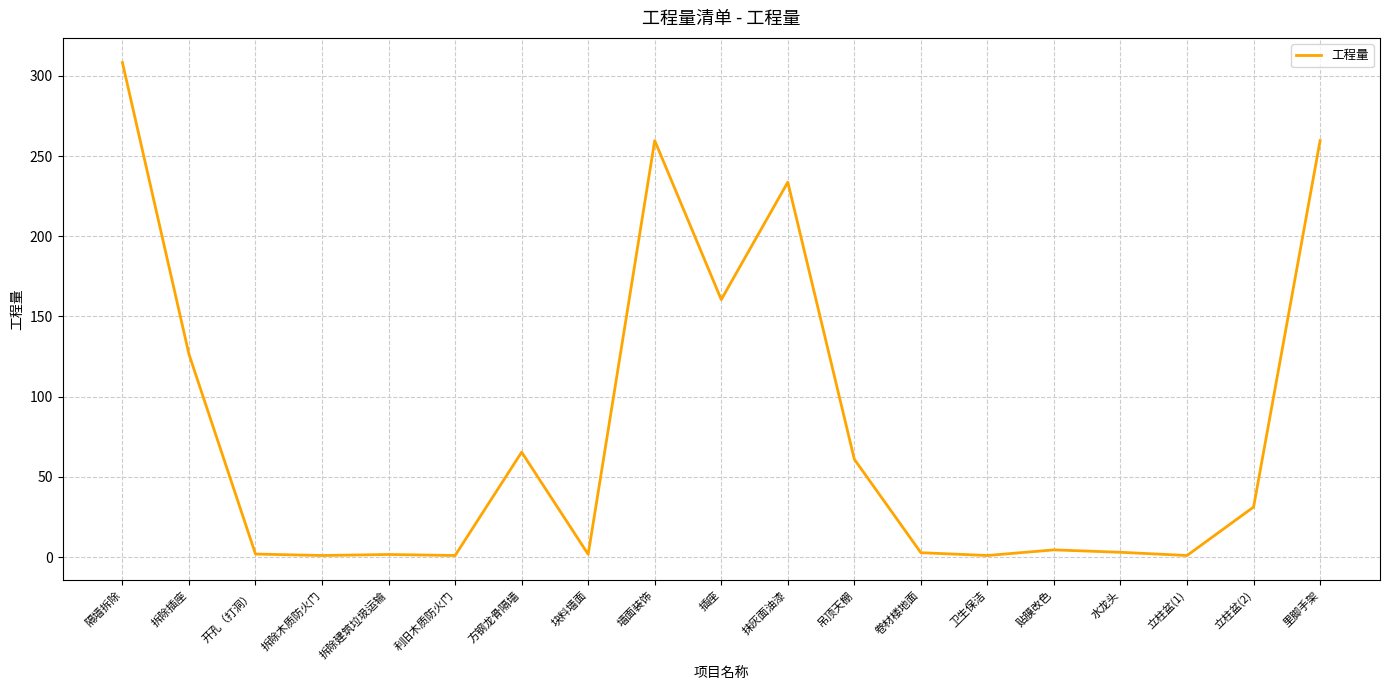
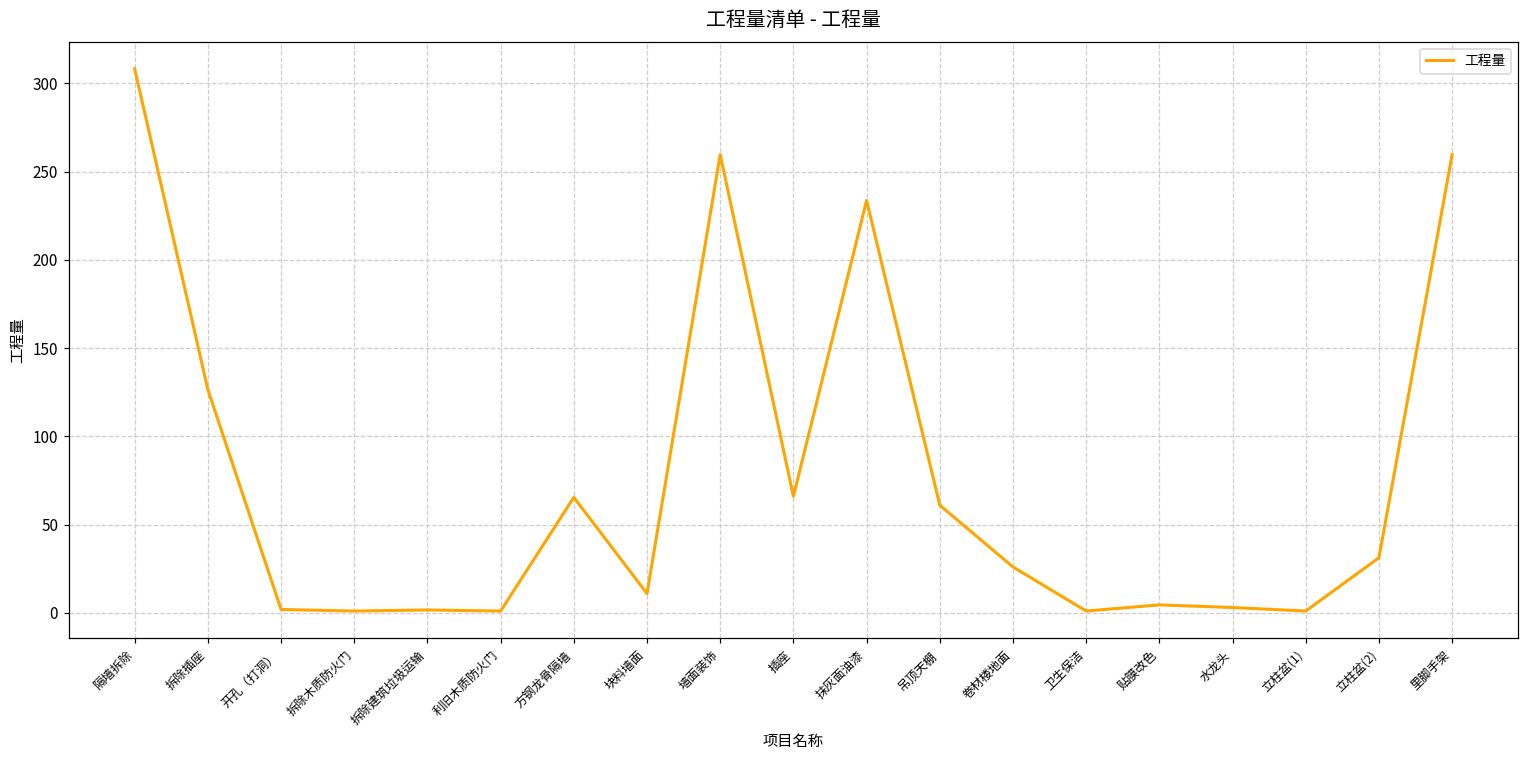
  {
    "隔墙拆除": 308,
    "拆除插座": 127,
    "开孔（打洞）": 2,
    "拆除木质防火门": 1,
    "拆除建筑垃圾运输": 2,
    "利旧木质防火门": 1,
    "方钢龙骨隔墙": 65,
-   "块料墙面": 2,
+   "块料墙面": 11,
    "墙面装饰": 260,
-   "插座": 161,
+   "插座": 66,
    "抹灰面油漆": 234,
    "吊顶天棚": 61,
-   "卷材楼地面": 3,
+   "卷材楼地面": 26,
    "卫生保洁": 1,
    "贴膜改色": 5,
    "水龙头": 3,
    "立柱盆(1)": 1,
    "立柱盆(2)": 31,
    "里脚手架": 260
  }
